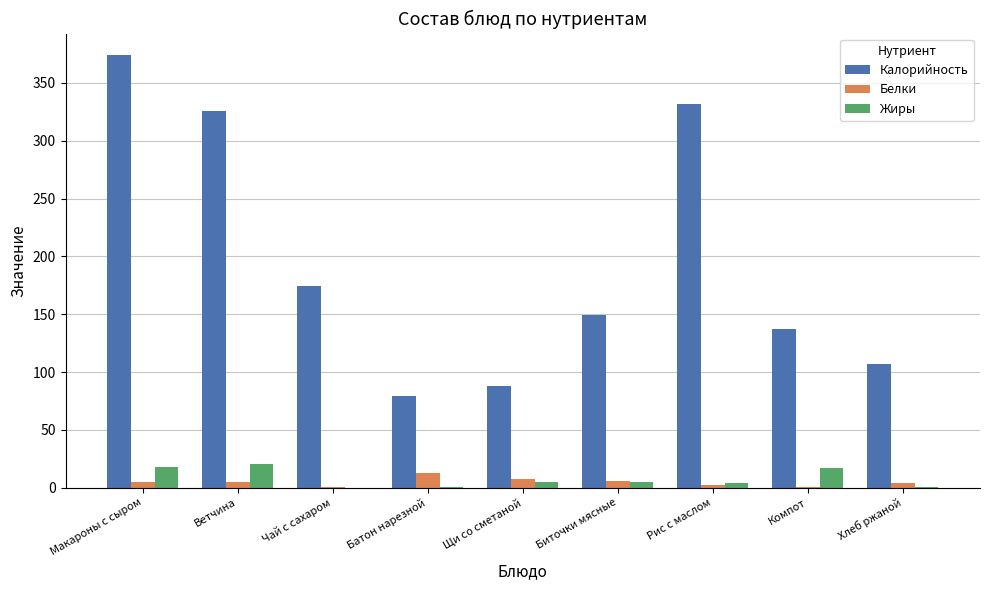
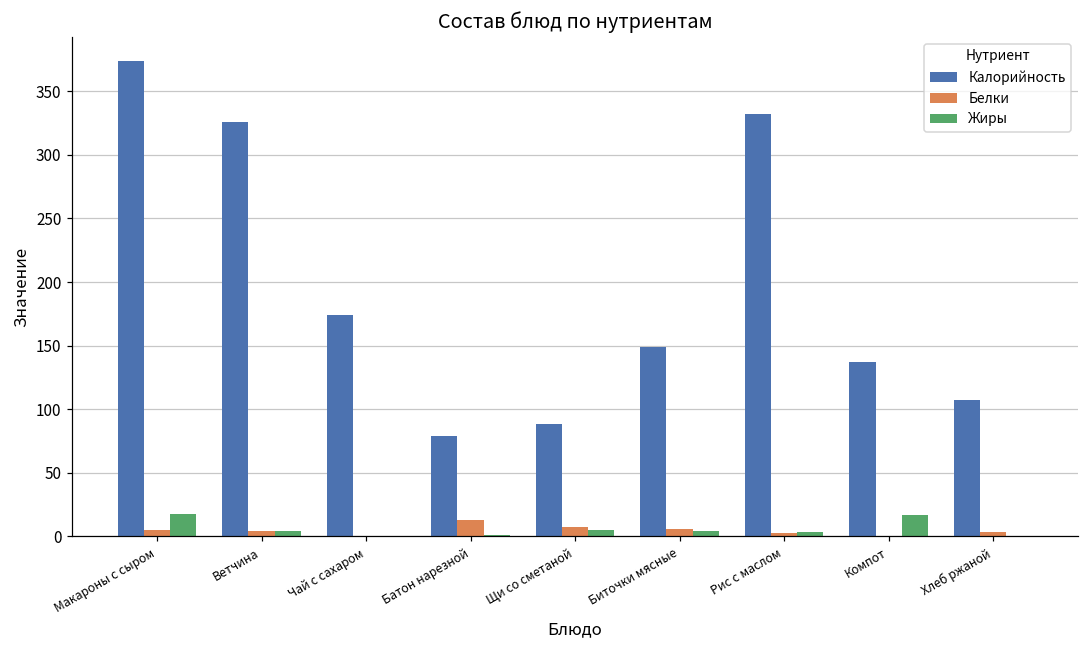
  {
    "Калорийность": {
      "Макароны с сыром": 374,
      "Ветчина": 326,
      "Чай с сахаром": 174,
      "Батон нарезной": 79,
      "Щи со сметаной": 88,
      "Биточки мясные": 149,
      "Рис с маслом": 332,
      "Компот": 137,
      "Хлеб ржаной": 107
    },
    "Белки": {
      "Макароны с сыром": 5,
      "Ветчина": 5,
      "Батон нарезной": 13,
      "Щи со сметаной": 7,
      "Биточки мясные": 6,
      "Рис с маслом": 3,
      "Хлеб ржаной": 4
    },
    "Жиры": {
      "Макароны с сыром": 18,
-     "Ветчина": 21,
+     "Ветчина": 4,
      "Чай с сахаром": 0,
      "Щи со сметаной": 5,
      "Биточки мясные": 5,
      "Рис с маслом": 4,
      "Компот": 17
    }
  }
